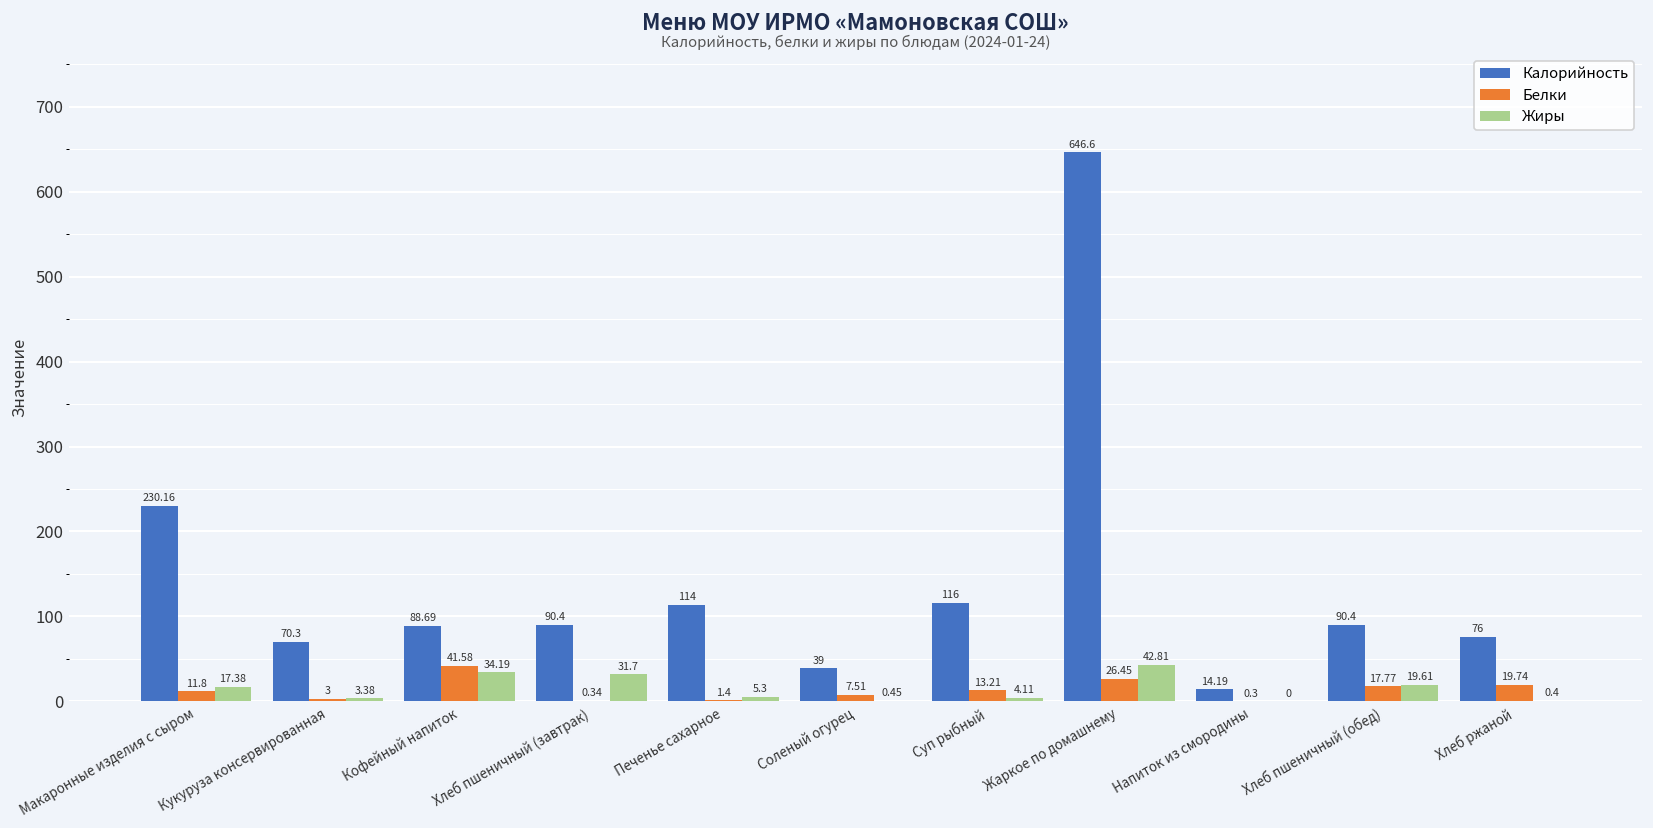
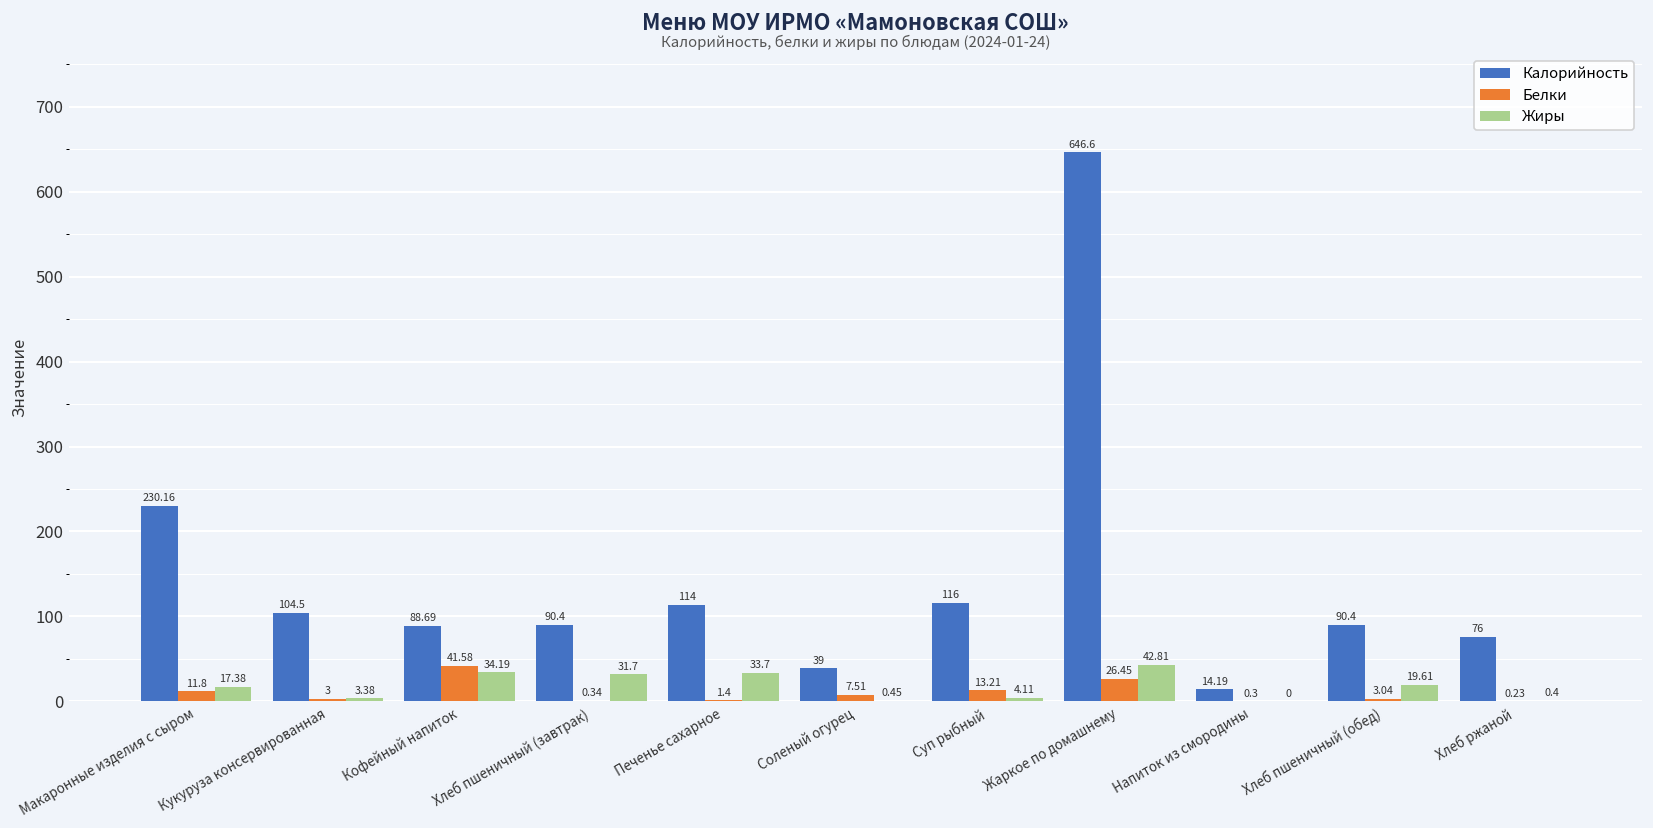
  {
    "Калорийность": {
      "Макаронные изделия с сыром": 230.16,
-     "Кукуруза консервированная": 70.3,
+     "Кукуруза консервированная": 104.5,
      "Кофейный напиток": 88.69,
      "Хлеб пшеничный (завтрак)": 90.4,
      "Печенье сахарное": 114,
      "Соленый огурец": 39,
      "Суп рыбный": 116,
      "Жаркое по домашнему": 646.6,
      "Напиток из смородины": 14.19,
      "Хлеб пшеничный (обед)": 90.4,
      "Хлеб ржаной": 76
    },
    "Белки": {
      "Макаронные изделия с сыром": 11.8,
      "Кукуруза консервированная": 3,
      "Кофейный напиток": 41.58,
      "Хлеб пшеничный (завтрак)": 0.34,
      "Печенье сахарное": 1.4,
      "Соленый огурец": 7.51,
      "Суп рыбный": 13.21,
      "Жаркое по домашнему": 26.45,
      "Напиток из смородины": 0.3,
-     "Хлеб пшеничный (обед)": 17.77,
-     "Хлеб ржаной": 19.74
+     "Хлеб пшеничный (обед)": 3.04,
+     "Хлеб ржаной": 0.23
    },
    "Жиры": {
      "Макаронные изделия с сыром": 17.38,
      "Кукуруза консервированная": 3.38,
      "Кофейный напиток": 34.19,
      "Хлеб пшеничный (завтрак)": 31.7,
-     "Печенье сахарное": 5.3,
+     "Печенье сахарное": 33.7,
      "Соленый огурец": 0.45,
      "Суп рыбный": 4.11,
      "Жаркое по домашнему": 42.81,
      "Напиток из смородины": 0,
      "Хлеб пшеничный (обед)": 19.61,
      "Хлеб ржаной": 0.4
    }
  }
